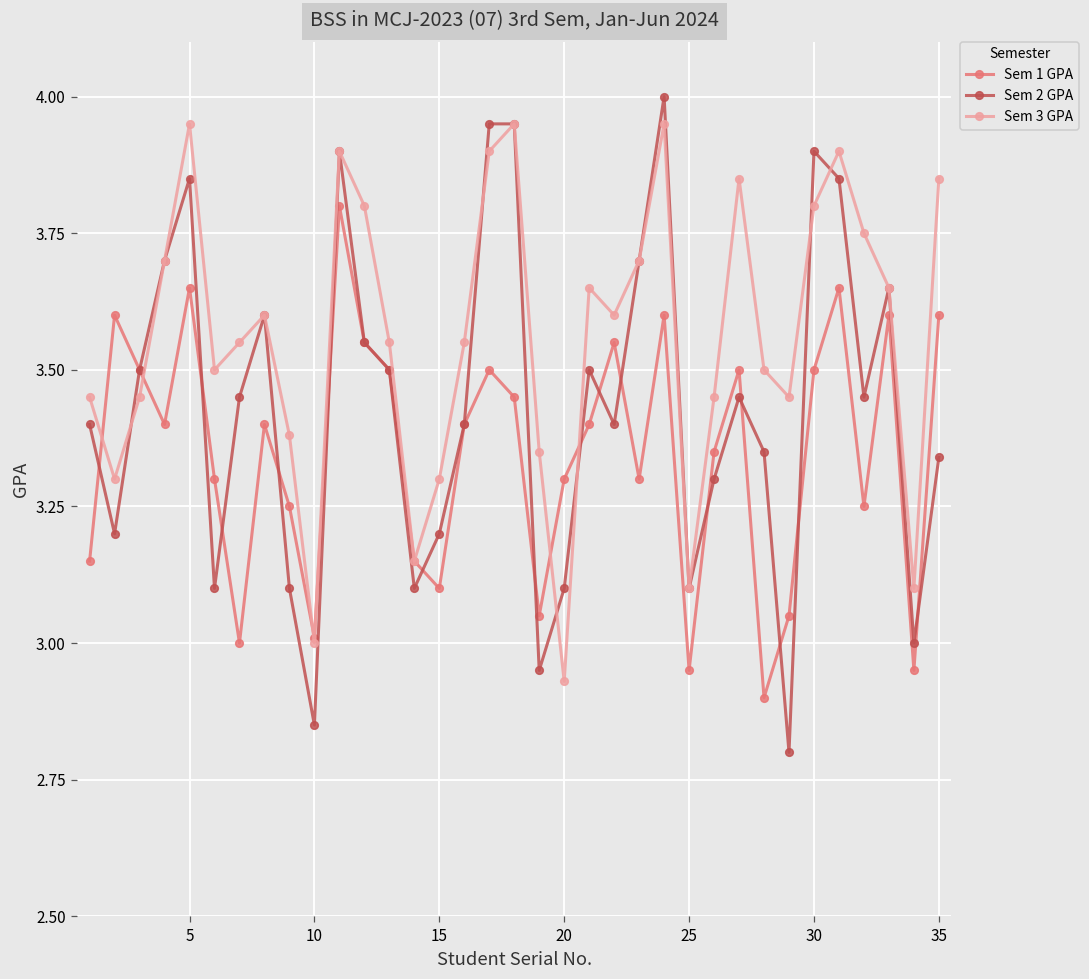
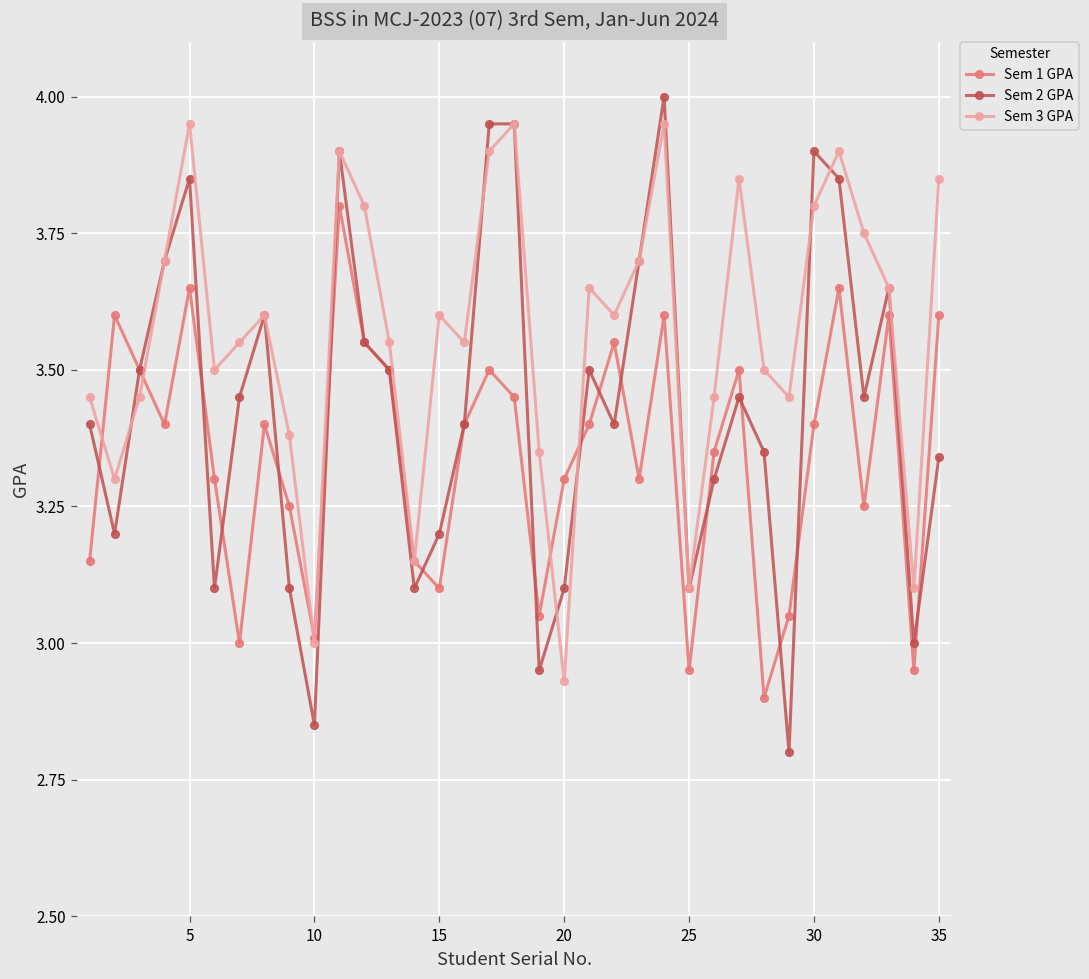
  {
    "Sem 1 GPA": {
      "5": 3.65,
      "10": 3.01,
      "15": 3.1,
      "20": 3.3,
      "25": 2.95,
-     "30": 3.5,
+     "30": 3.4,
      "35": 3.6
    },
    "Sem 2 GPA": {
      "5": 3.85,
      "10": 2.85,
      "15": 3.2,
      "20": 3.1,
      "30": 3.9,
      "35": 3.34
    },
    "Sem 3 GPA": {
      "5": 3.95,
      "10": 3.0,
-     "15": 3.3,
+     "15": 3.6,
      "20": 2.93,
      "30": 3.8,
      "35": 3.85
    }
  }
